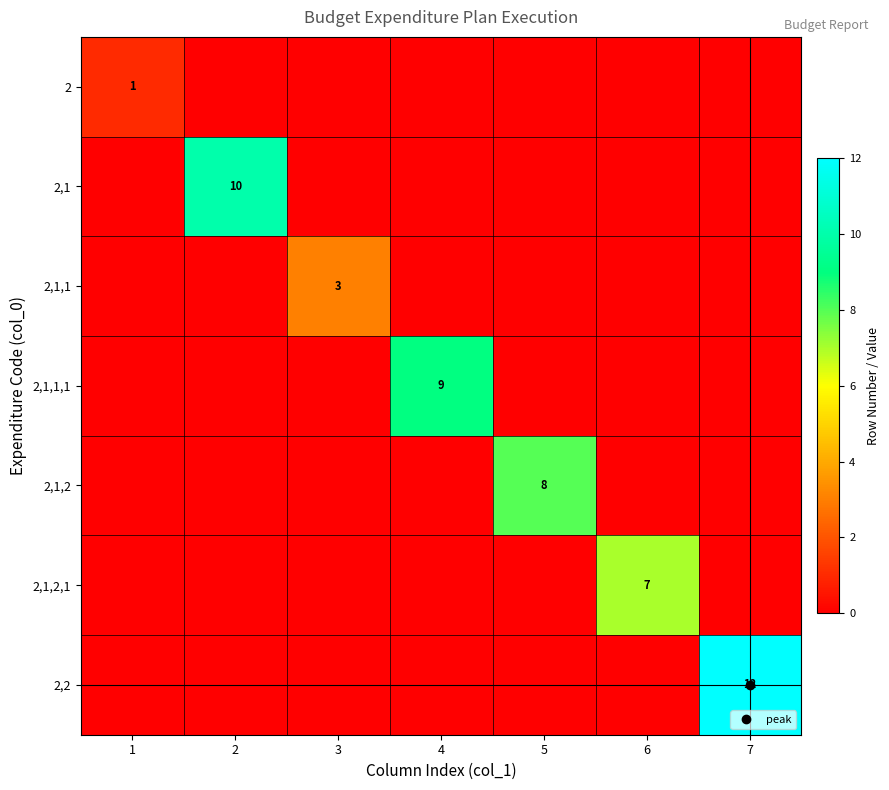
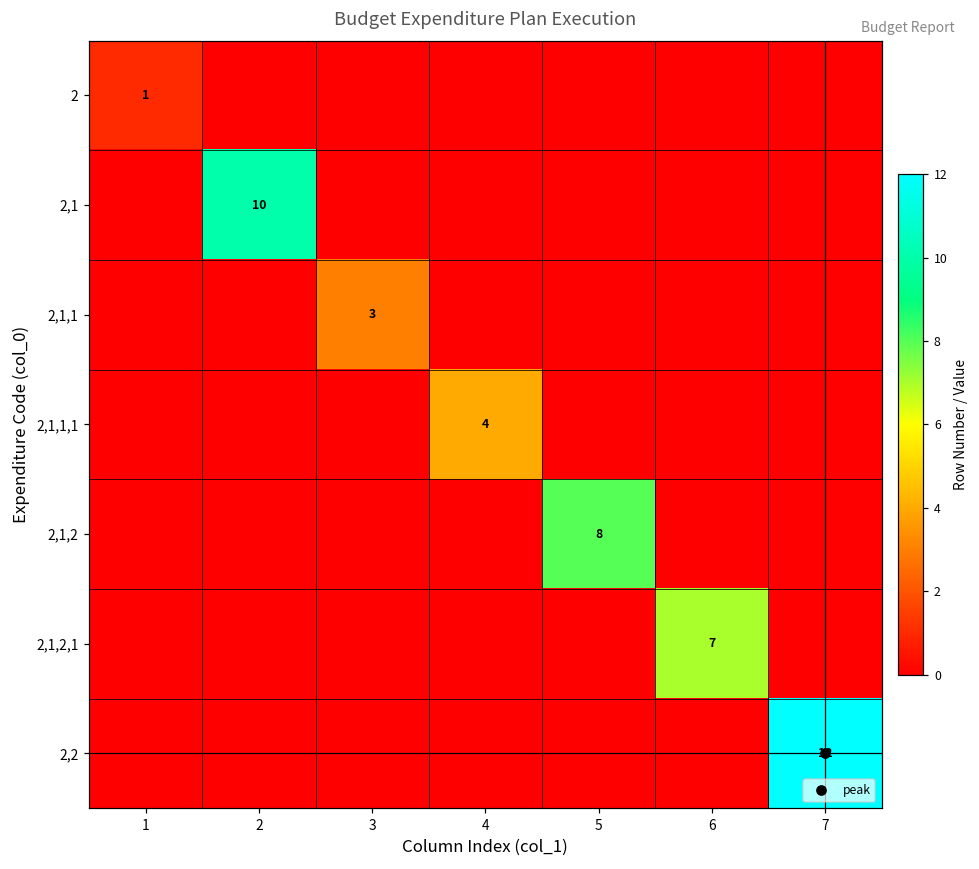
  {
    "2": {
      "1": 1
    },
    "2,1": {
      "2": 10
    },
    "2,1,1": {
      "3": 3
    },
    "2,1,1,1": {
-     "4": 9
+     "4": 4
    },
    "2,1,2": {
      "5": 8
    },
    "2,1,2,1": {
      "6": 7
    }
  }
